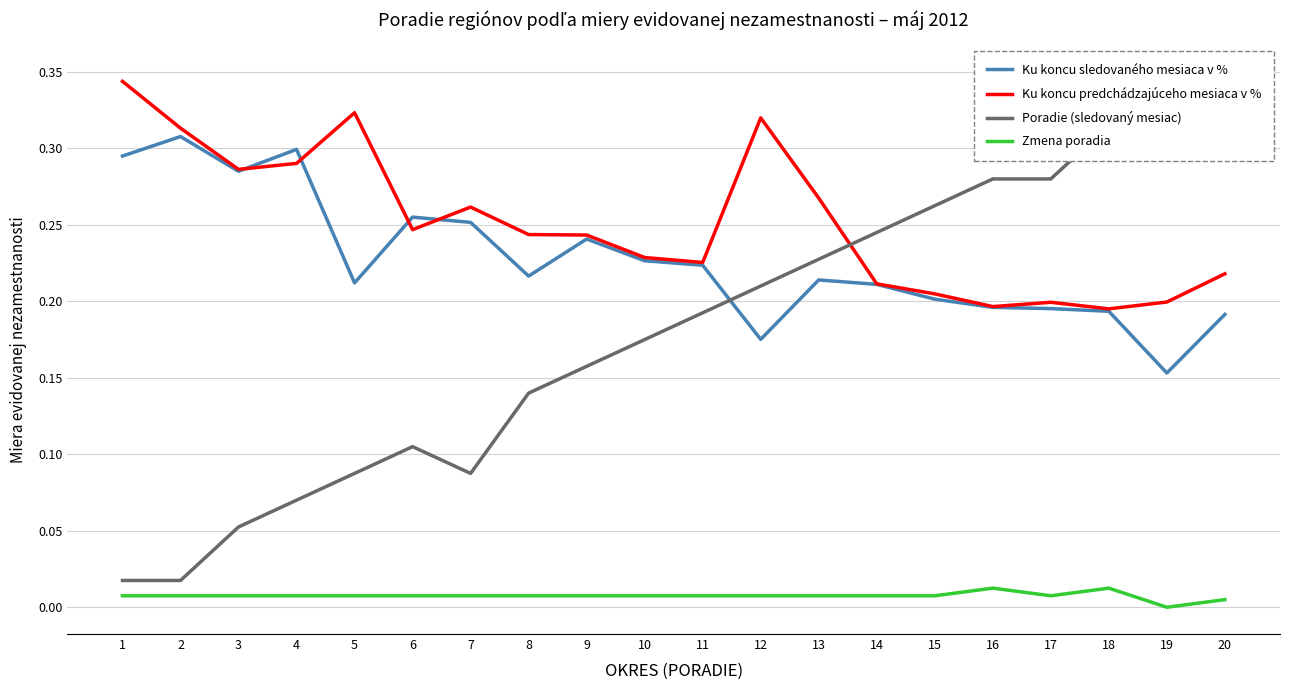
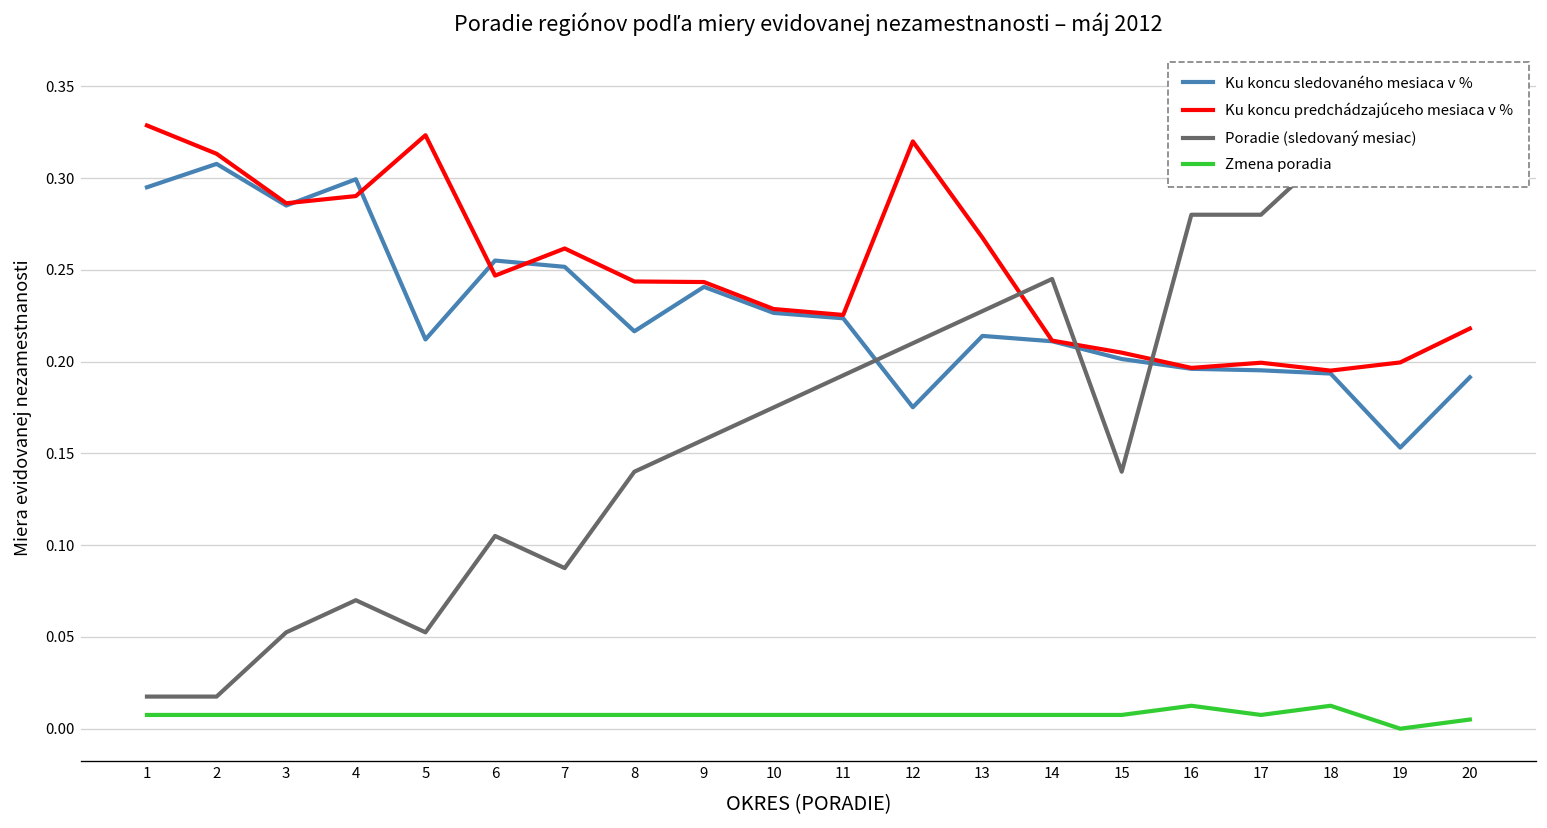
  {
    "Ku koncu sledovaného mesiaca v %": {
      "1": 0.295,
      "2": 0.308,
      "4": 0.299,
      "5": 0.212,
      "6": 0.255,
      "7": 0.252,
      "8": 0.216,
      "9": 0.241,
      "10": 0.227,
      "11": 0.224,
      "12": 0.175,
      "13": 0.214,
      "15": 0.201,
      "17": 0.195,
      "19": 0.153,
      "20": 0.191
    },
    "Ku koncu predchádzajúceho mesiaca v %": {
-     "1": 0.344,
+     "1": 0.329,
      "2": 0.313,
      "4": 0.290,
      "5": 0.323,
      "6": 0.247,
      "7": 0.262,
      "8": 0.244,
      "9": 0.243,
      "10": 0.229,
      "11": 0.225,
      "12": 0.320,
      "13": 0.267,
      "15": 0.205,
      "17": 0.199,
      "19": 0.200,
      "20": 0.218
    },
    "Poradie (sledovaný mesiac)": {
      "1": 0.017,
      "2": 0.017,
      "3": 0.053,
      "4": 0.070,
-     "5": 0.088,
+     "5": 0.053,
      "6": 0.105,
      "7": 0.088,
      "8": 0.140,
      "9": 0.158,
      "10": 0.175,
      "11": 0.193,
      "12": 0.210,
      "13": 0.227,
      "14": 0.245,
-     "15": 0.262,
+     "15": 0.140,
      "16": 0.280,
      "17": 0.280
    },
    "Zmena poradia": {
      "1": 0.008,
      "2": 0.008,
      "3": 0.008,
      "4": 0.008,
      "5": 0.008,
      "6": 0.008,
      "7": 0.008,
      "8": 0.008,
      "9": 0.008,
      "10": 0.008,
      "11": 0.008,
      "12": 0.008,
      "13": 0.008,
      "14": 0.008,
      "15": 0.008,
      "16": 0.013,
      "17": 0.008,
      "18": 0.013,
      "19": 0.000,
      "20": 0.005
    }
  }
